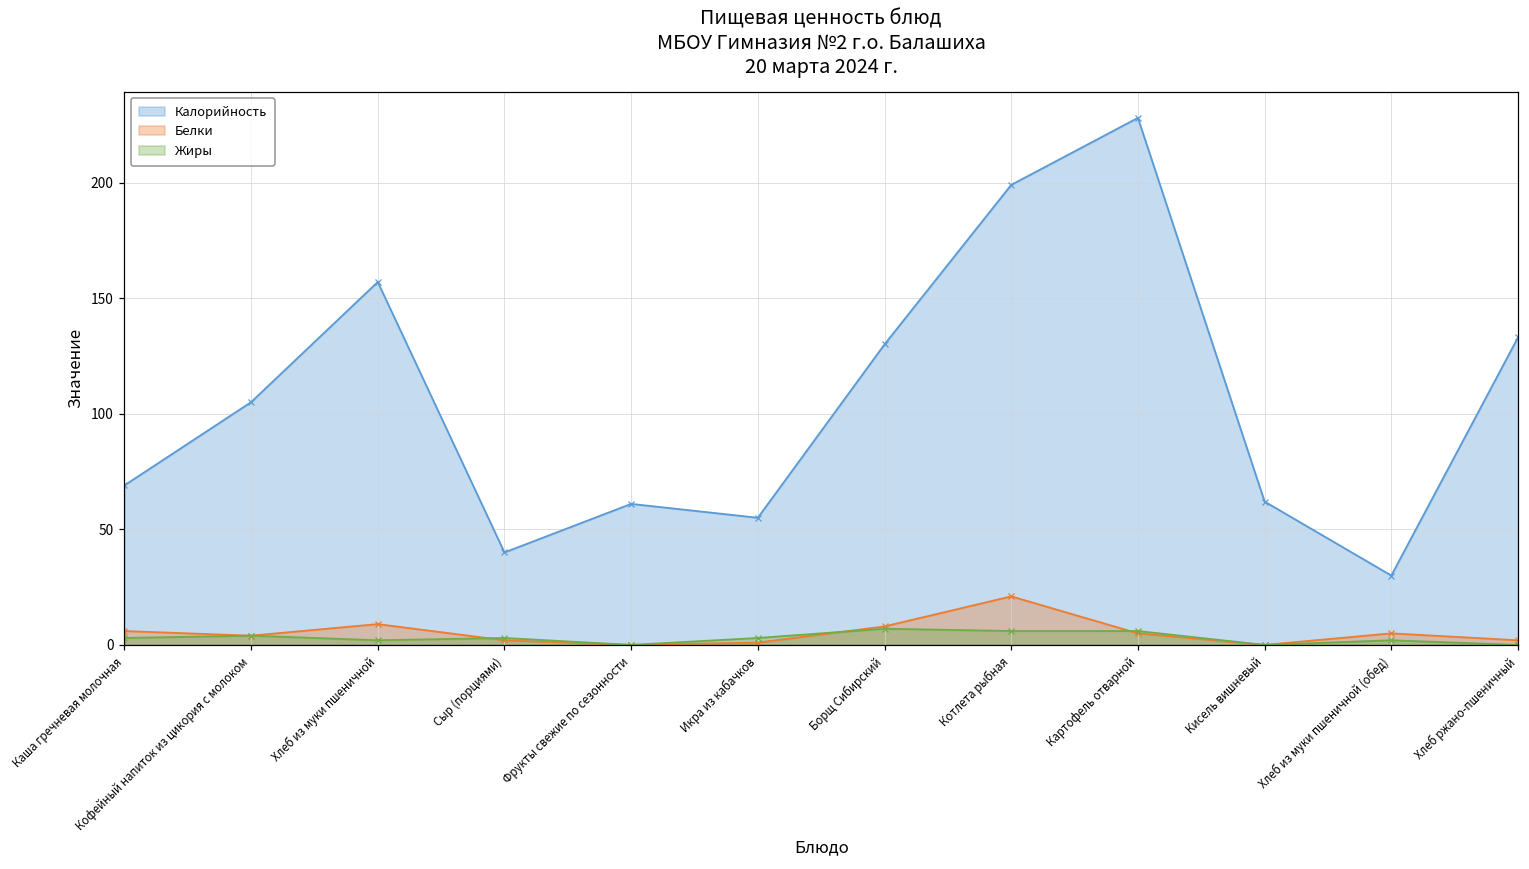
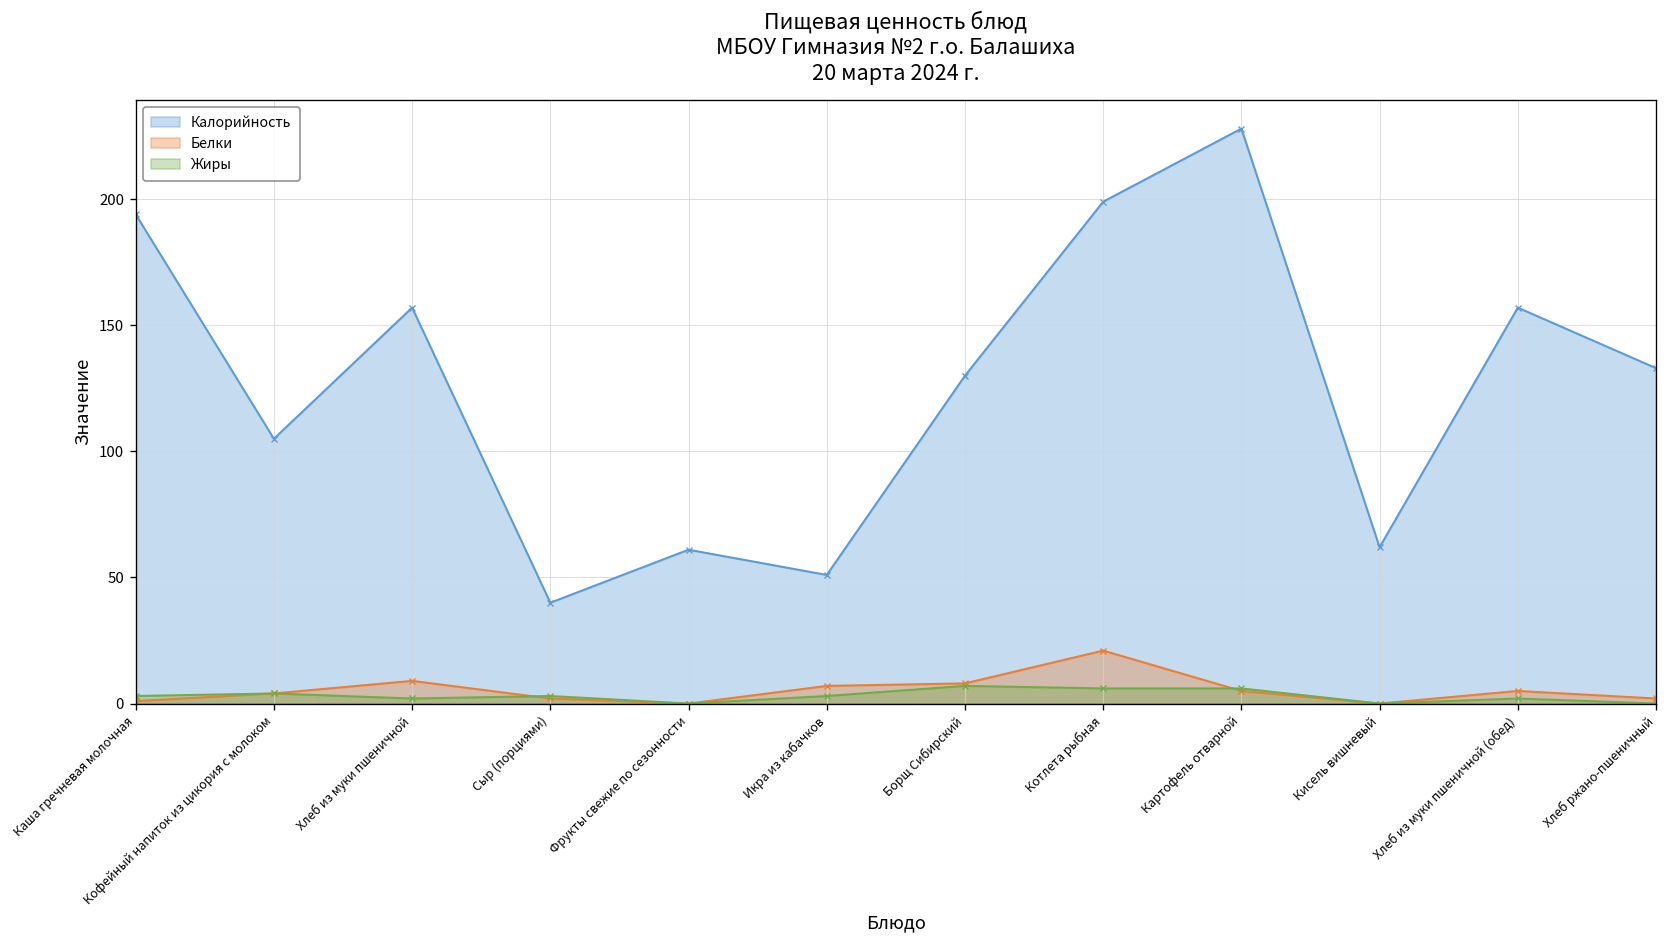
  {
    "Калорийность": {
-     "Каша гречневая молочная": 69,
+     "Каша гречневая молочная": 194,
      "Кофейный напиток из цикория с молоком": 105,
      "Хлеб из муки пшеничной": 157,
      "Сыр (порциями)": 40,
      "Фрукты свежие по сезонности": 61,
-     "Икра из кабачков": 55,
+     "Икра из кабачков": 51,
      "Борщ Сибирский": 130,
      "Котлета рыбная": 199,
      "Картофель отварной": 228,
      "Кисель вишневый": 62,
-     "Хлеб из муки пшеничной (обед)": 30,
+     "Хлеб из муки пшеничной (обед)": 157,
      "Хлеб ржано-пшеничный": 133
    },
    "Белки": {
-     "Каша гречневая молочная": 6,
+     "Каша гречневая молочная": 1,
      "Хлеб из муки пшеничной": 9,
-     "Икра из кабачков": 1,
+     "Икра из кабачков": 7,
      "Котлета рыбная": 21,
      "Хлеб из муки пшеничной (обед)": 5,
      "Хлеб ржано-пшеничный": 2
    },
    "Жиры": {
      "Каша гречневая молочная": 3,
      "Хлеб из муки пшеничной": 2,
      "Икра из кабачков": 3,
      "Котлета рыбная": 6,
      "Хлеб из муки пшеничной (обед)": 2,
      "Хлеб ржано-пшеничный": 0
    }
  }
